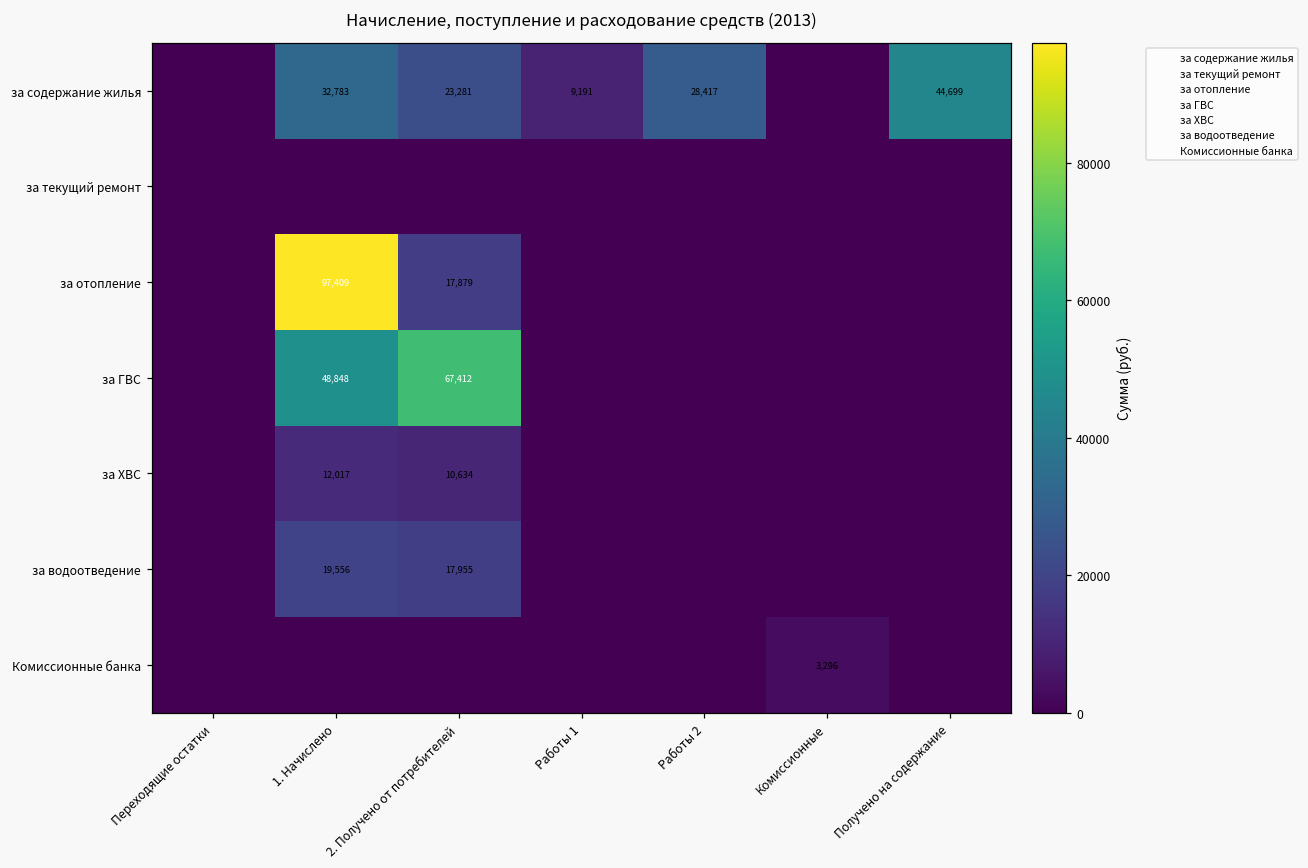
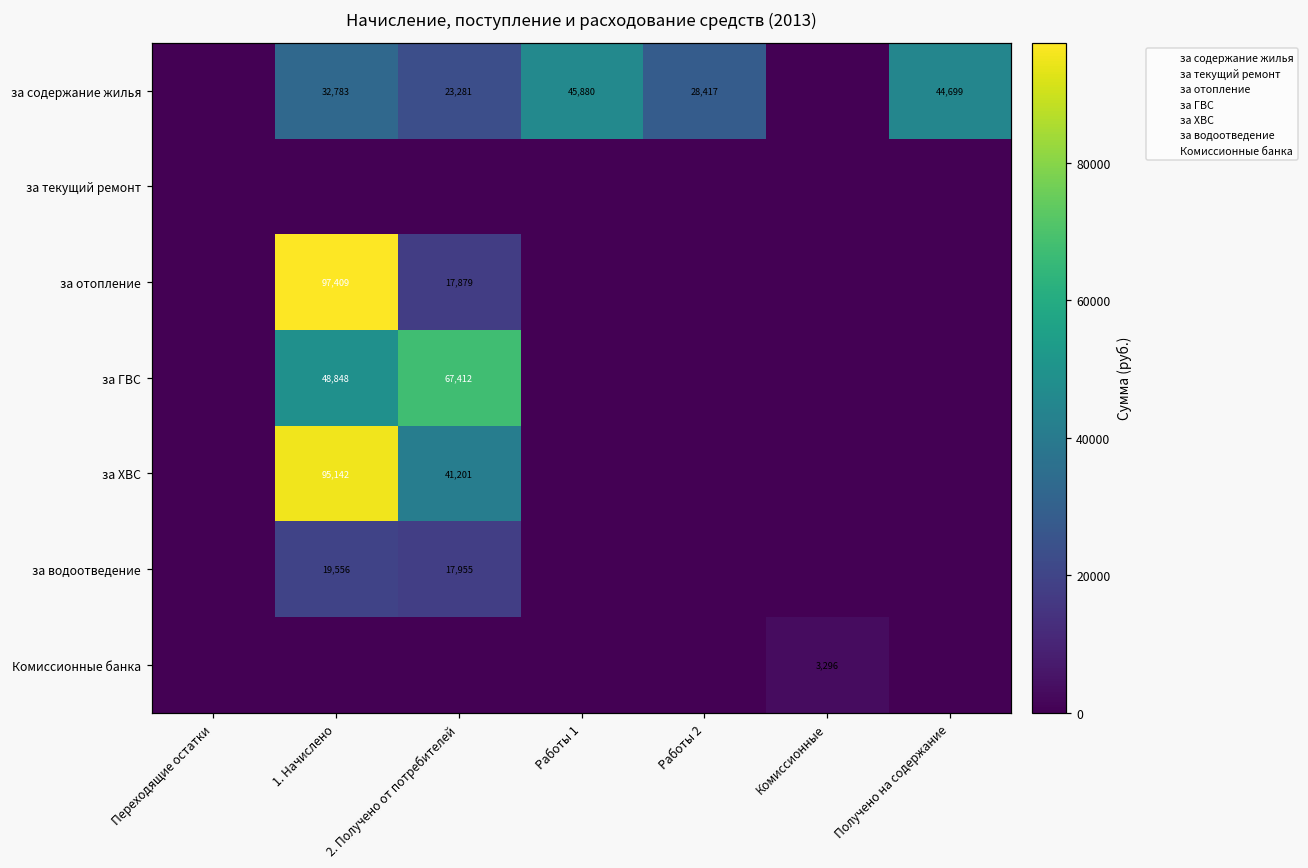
  {
    "за содержание жилья": {
      "1. Начислено": "32,783",
      "2. Получено от потребителей": "23,281",
-     "Работы 1": "9,191",
+     "Работы 1": "45,880",
      "Работы 2": "28,417",
      "Получено на содержание": "44,699"
    },
    "за отопление": {
      "1. Начислено": "97,409",
      "2. Получено от потребителей": "17,879"
    },
    "за ГВС": {
      "1. Начислено": "48,848",
      "2. Получено от потребителей": "67,412"
    },
    "за ХВС": {
-     "1. Начислено": "12,017",
-     "2. Получено от потребителей": "10,634"
+     "1. Начислено": "95,142",
+     "2. Получено от потребителей": "41,201"
    },
    "за водоотведение": {
      "1. Начислено": "19,556",
      "2. Получено от потребителей": "17,955"
    },
    "Комиссионные банка": {
      "Комиссионные": "3,296"
    }
  }
